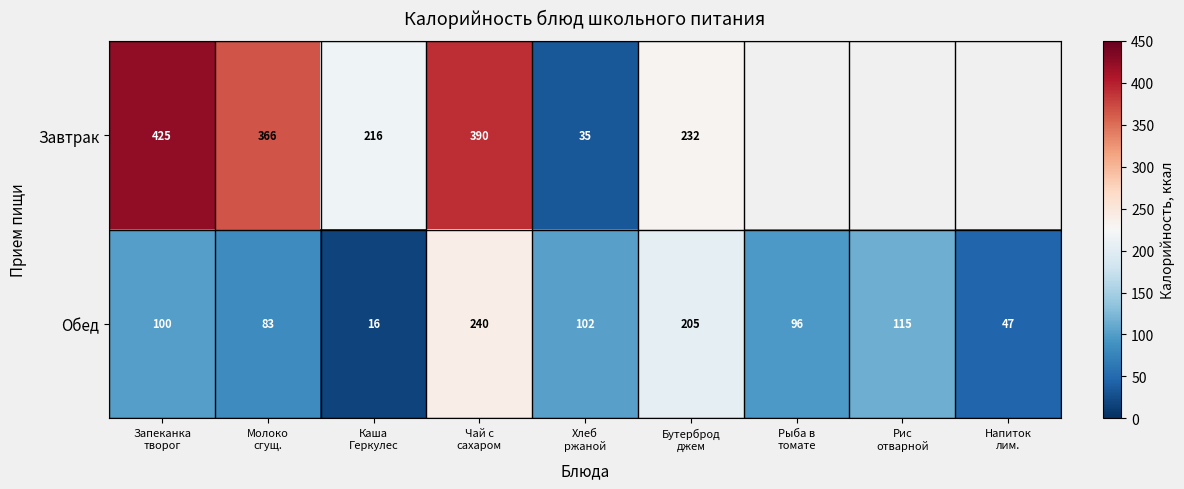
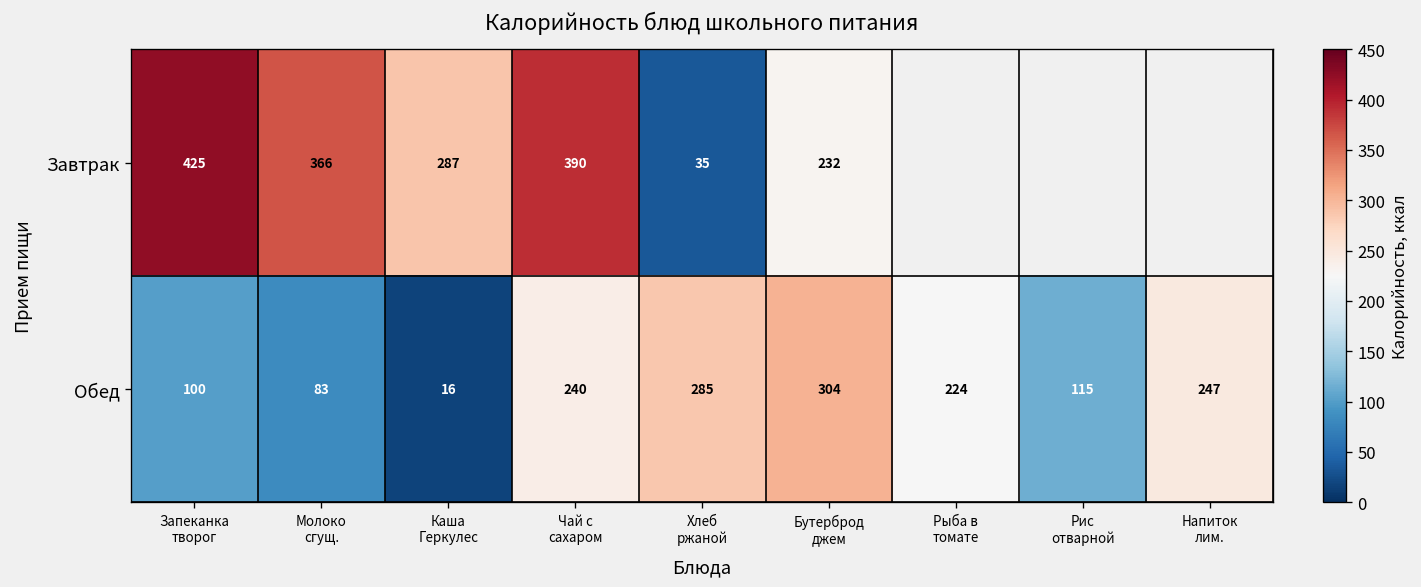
  {
    "Завтрак": {
      "Запеканка творог": 425,
      "Молоко сгущ.": 366,
-     "Каша Геркулес": 216,
+     "Каша Геркулес": 287,
      "Чай с сахаром": 390,
      "Хлеб ржаной": 35,
      "Бутерброд джем": 232
    },
    "Обед": {
      "Запеканка творог": 100,
      "Молоко сгущ.": 83,
      "Каша Геркулес": 16,
      "Чай с сахаром": 240,
-     "Хлеб ржаной": 102,
-     "Бутерброд джем": 205,
-     "Рыба в томате": 96,
+     "Хлеб ржаной": 285,
+     "Бутерброд джем": 304,
+     "Рыба в томате": 224,
      "Рис отварной": 115,
-     "Напиток лим.": 47
+     "Напиток лим.": 247
    }
  }
